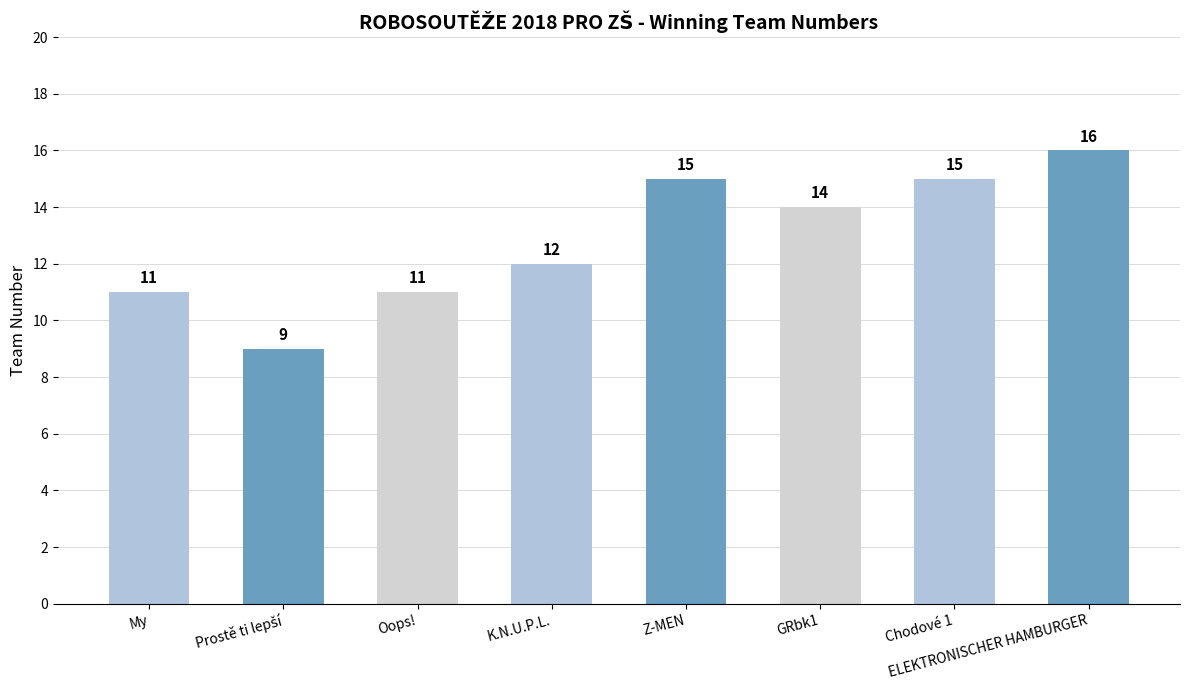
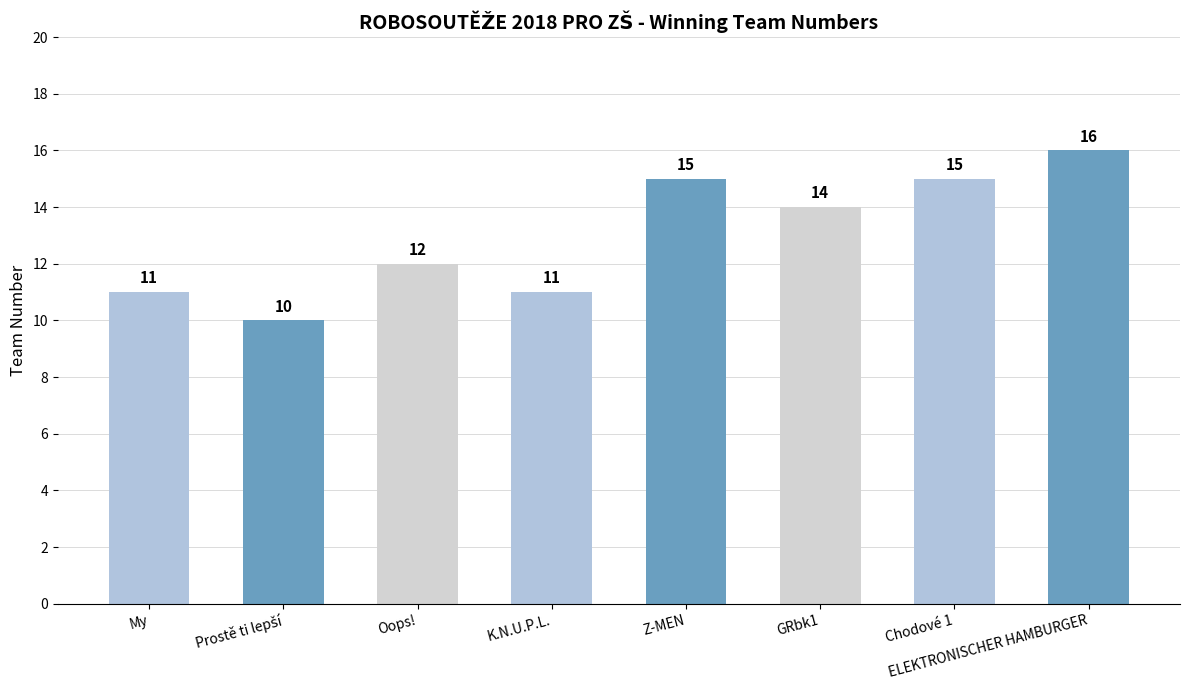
  {
    "My": 11,
-   "Prostě ti lepší": 9,
-   "Oops!": 11,
-   "K.N.U.P.L.": 12,
+   "Prostě ti lepší": 10,
+   "Oops!": 12,
+   "K.N.U.P.L.": 11,
    "Z-MEN": 15,
    "GRbk1": 14,
    "Chodové 1": 15,
    "ELEKTRONISCHER HAMBURGER": 16
  }
